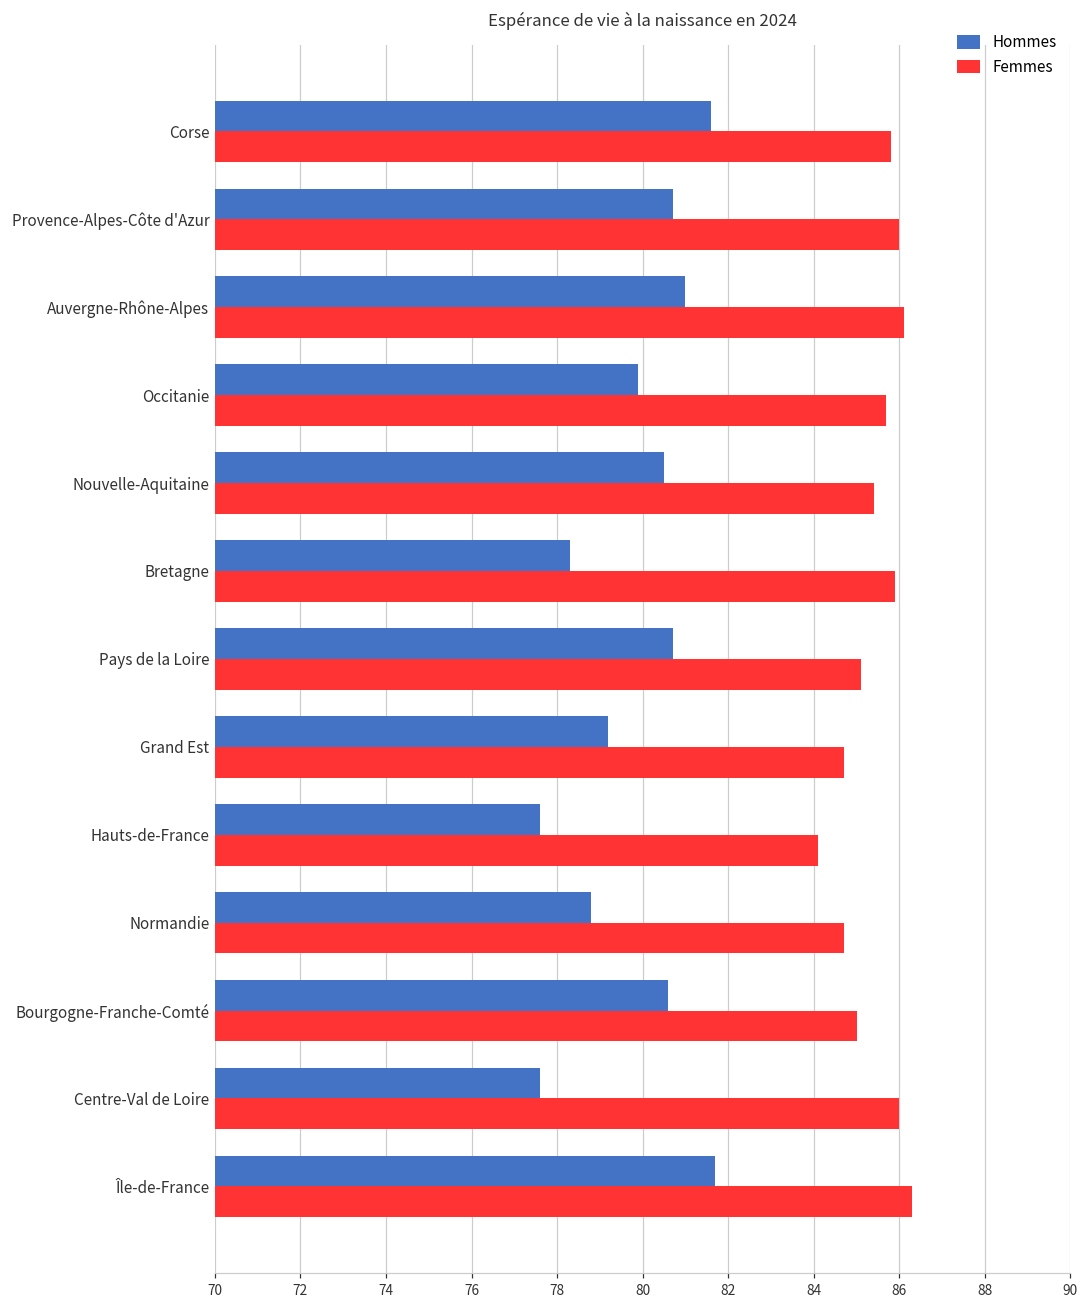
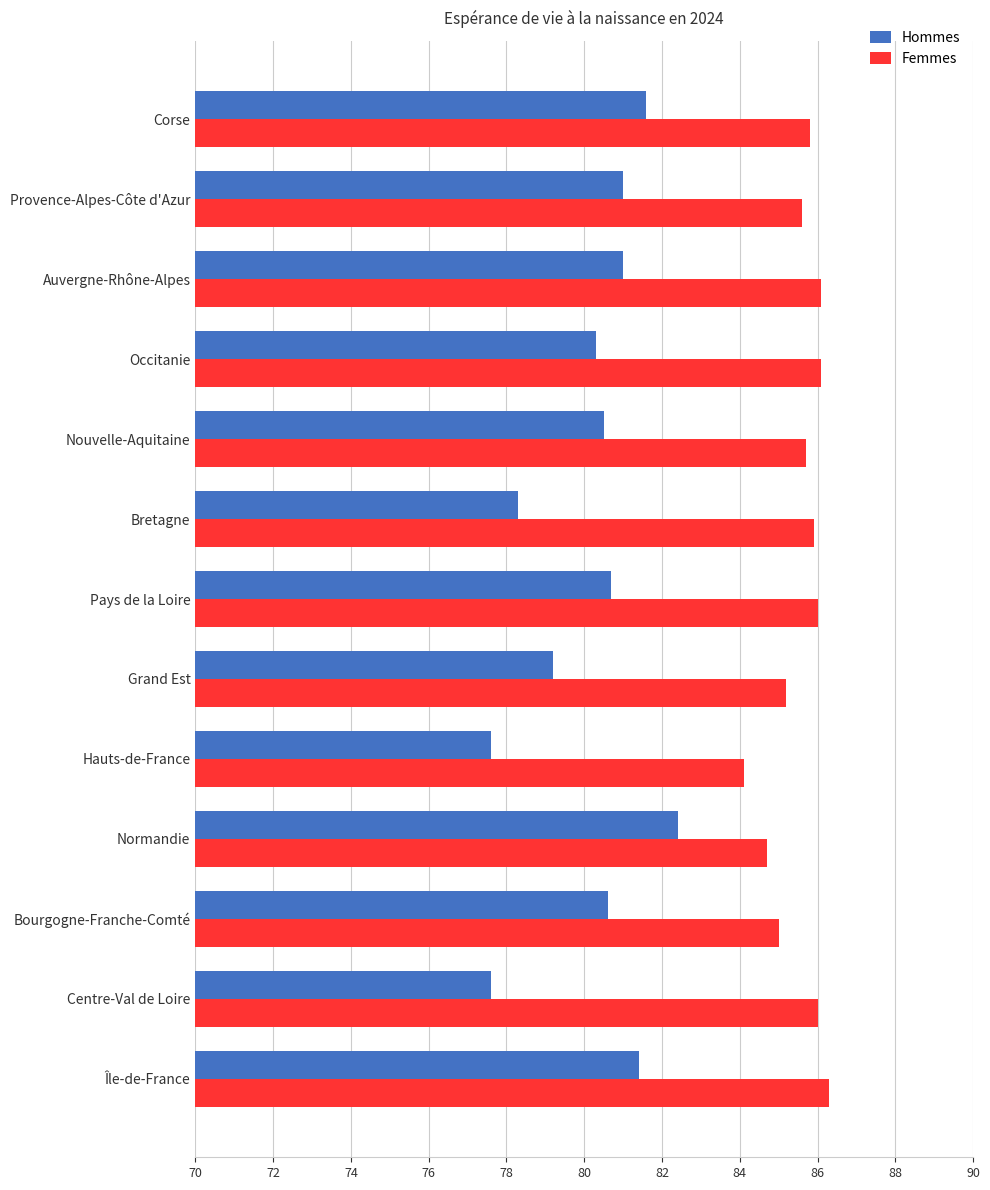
  {
    "Hommes": {
      "Corse": 81.6,
-     "Provence-Alpes-Côte d'Azur": 80.7,
+     "Provence-Alpes-Côte d'Azur": 81.0,
      "Auvergne-Rhône-Alpes": 81.0,
-     "Occitanie": 79.9,
+     "Occitanie": 80.3,
      "Nouvelle-Aquitaine": 80.5,
      "Bretagne": 78.3,
      "Pays de la Loire": 80.7,
      "Grand Est": 79.2,
      "Hauts-de-France": 77.6,
-     "Normandie": 78.8,
+     "Normandie": 82.4,
      "Bourgogne-Franche-Comté": 80.6,
      "Centre-Val de Loire": 77.6,
-     "Île-de-France": 81.7
+     "Île-de-France": 81.4
    },
    "Femmes": {
      "Corse": 85.8,
-     "Provence-Alpes-Côte d'Azur": 86.0,
+     "Provence-Alpes-Côte d'Azur": 85.6,
      "Auvergne-Rhône-Alpes": 86.1,
-     "Occitanie": 85.7,
-     "Nouvelle-Aquitaine": 85.4,
+     "Occitanie": 86.1,
+     "Nouvelle-Aquitaine": 85.7,
      "Bretagne": 85.9,
-     "Pays de la Loire": 85.1,
-     "Grand Est": 84.7,
+     "Pays de la Loire": 86.0,
+     "Grand Est": 85.2,
      "Hauts-de-France": 84.1,
      "Normandie": 84.7,
      "Bourgogne-Franche-Comté": 85.0,
      "Centre-Val de Loire": 86.0,
      "Île-de-France": 86.3
    }
  }
